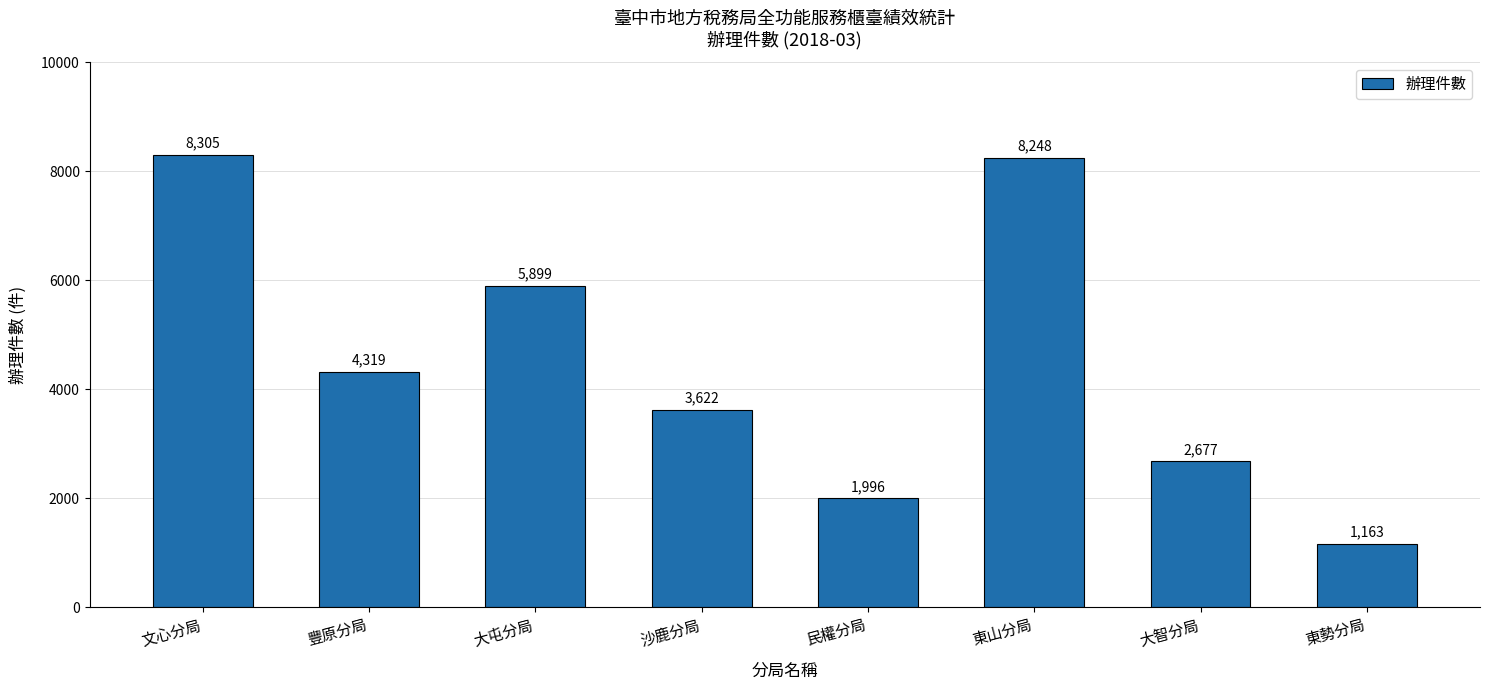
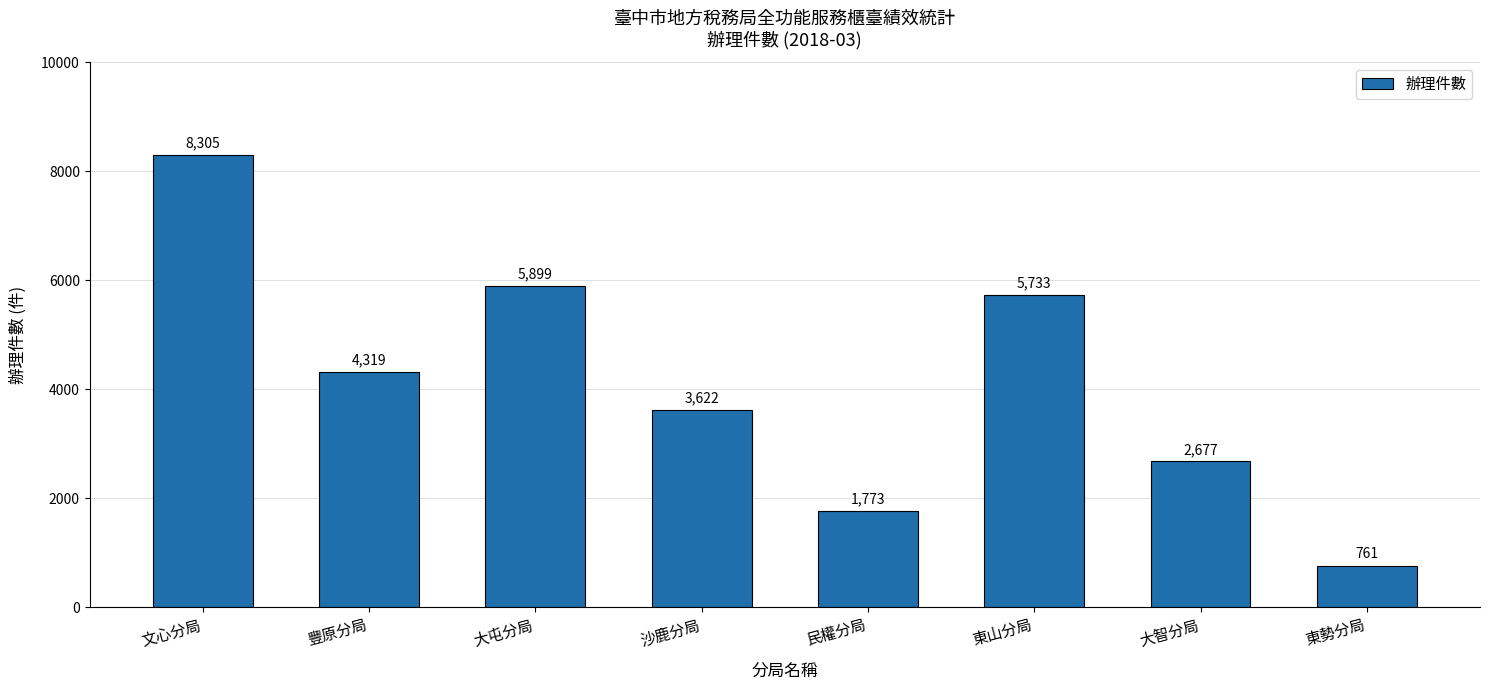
  {
    "文心分局": "8,305",
    "豐原分局": "4,319",
    "大屯分局": "5,899",
    "沙鹿分局": "3,622",
-   "民權分局": "1,996",
-   "東山分局": "8,248",
+   "民權分局": "1,773",
+   "東山分局": "5,733",
    "大智分局": "2,677",
-   "東勢分局": "1,163"
+   "東勢分局": "761"
  }
